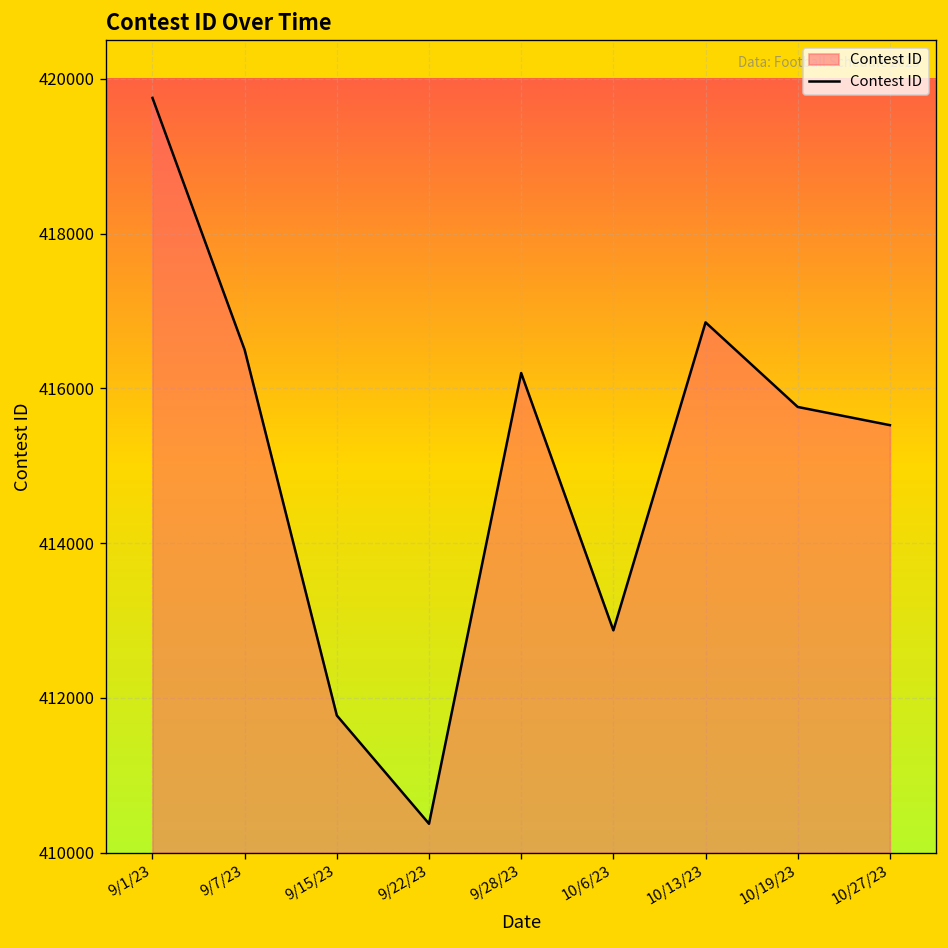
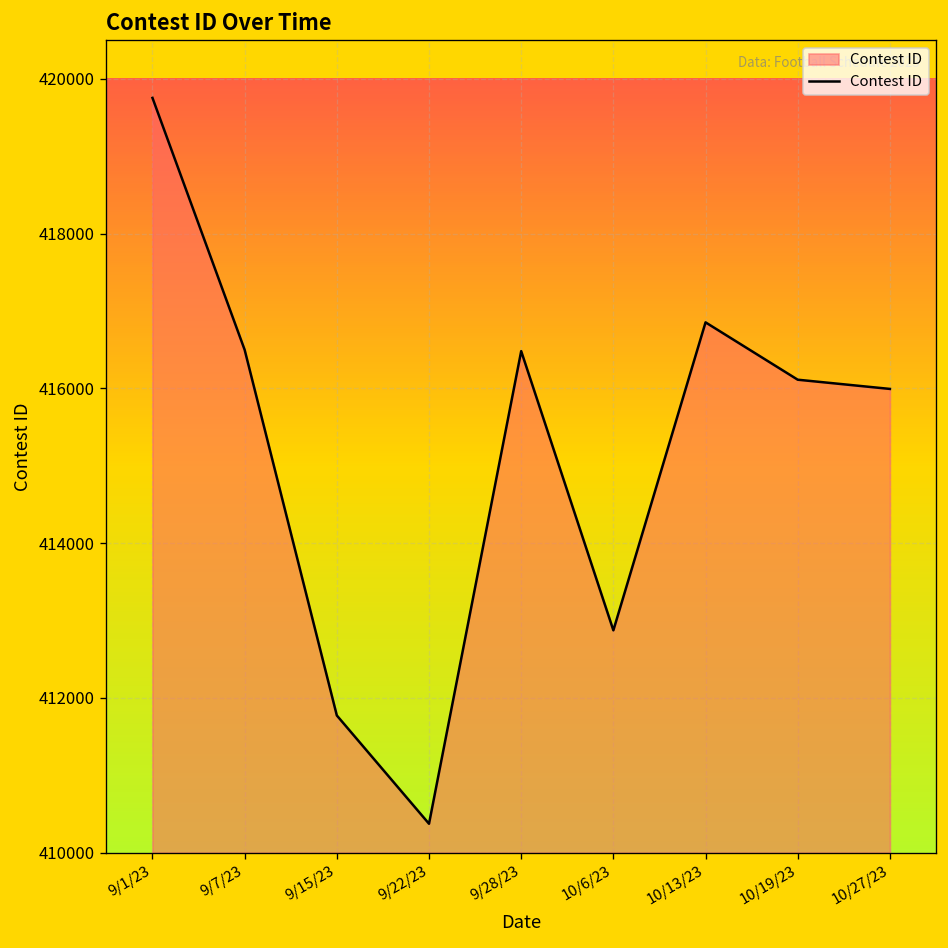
  {
    "9/1/23": 419800,
    "9/7/23": 416500,
    "9/15/23": 411800,
    "9/22/23": 410400,
-   "9/28/23": 416200,
+   "9/28/23": 416500,
    "10/6/23": 412900,
    "10/13/23": 416900,
-   "10/19/23": 415800,
-   "10/27/23": 415500
+   "10/19/23": 416100,
+   "10/27/23": 416000
  }
